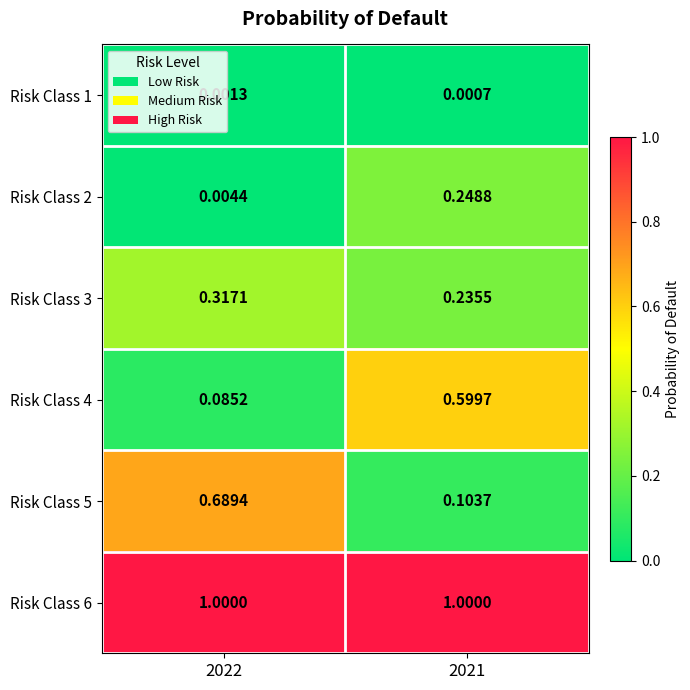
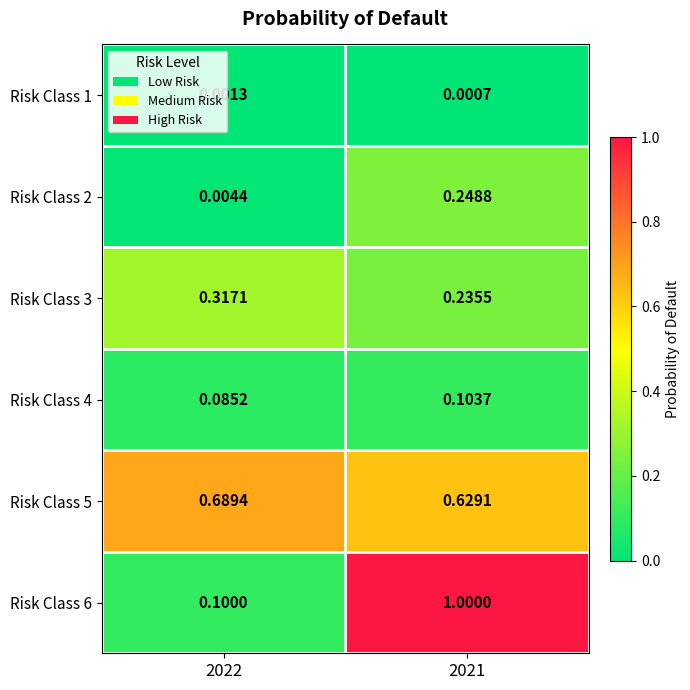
  {
    "Risk Class 1": {
      "2021": 0.0007
    },
    "Risk Class 2": {
      "2022": 0.0044,
      "2021": 0.2488
    },
    "Risk Class 3": {
      "2022": 0.3171,
      "2021": 0.2355
    },
    "Risk Class 4": {
      "2022": 0.0852,
-     "2021": 0.5997
+     "2021": 0.1037
    },
    "Risk Class 5": {
      "2022": 0.6894,
-     "2021": 0.1037
+     "2021": 0.6291
    },
    "Risk Class 6": {
-     "2022": 1.0000,
+     "2022": 0.1000,
      "2021": 1.0000
    }
  }
